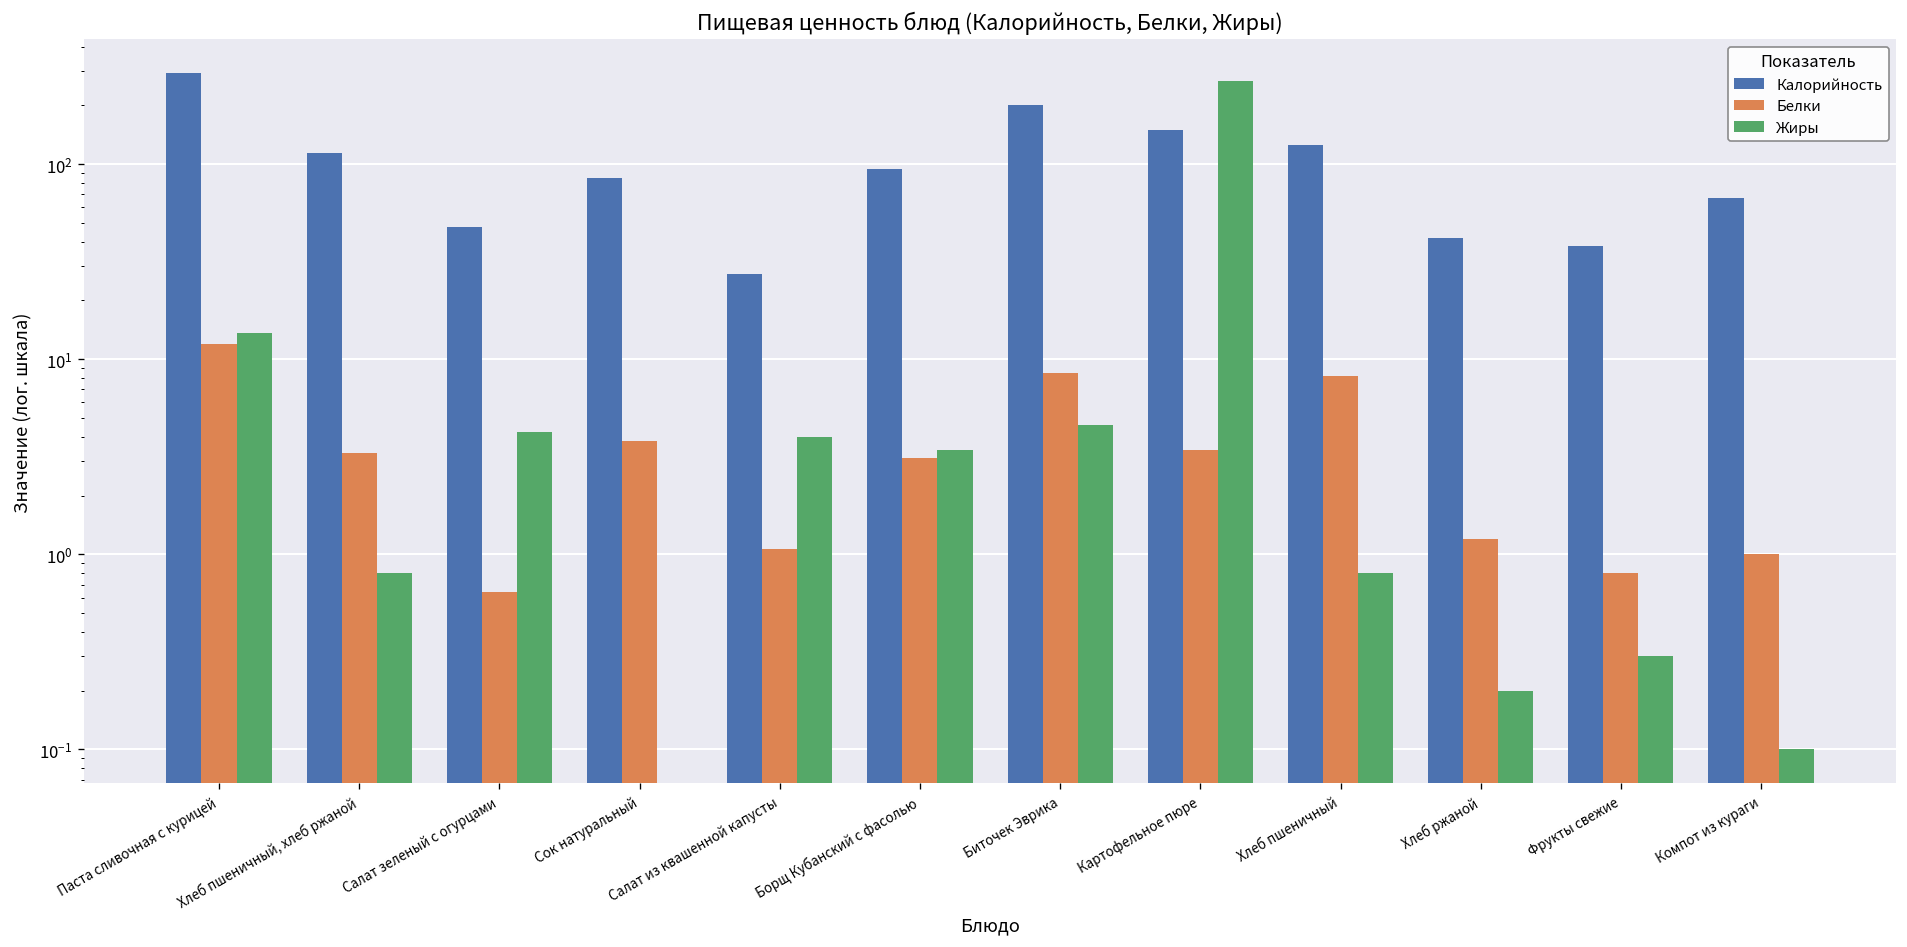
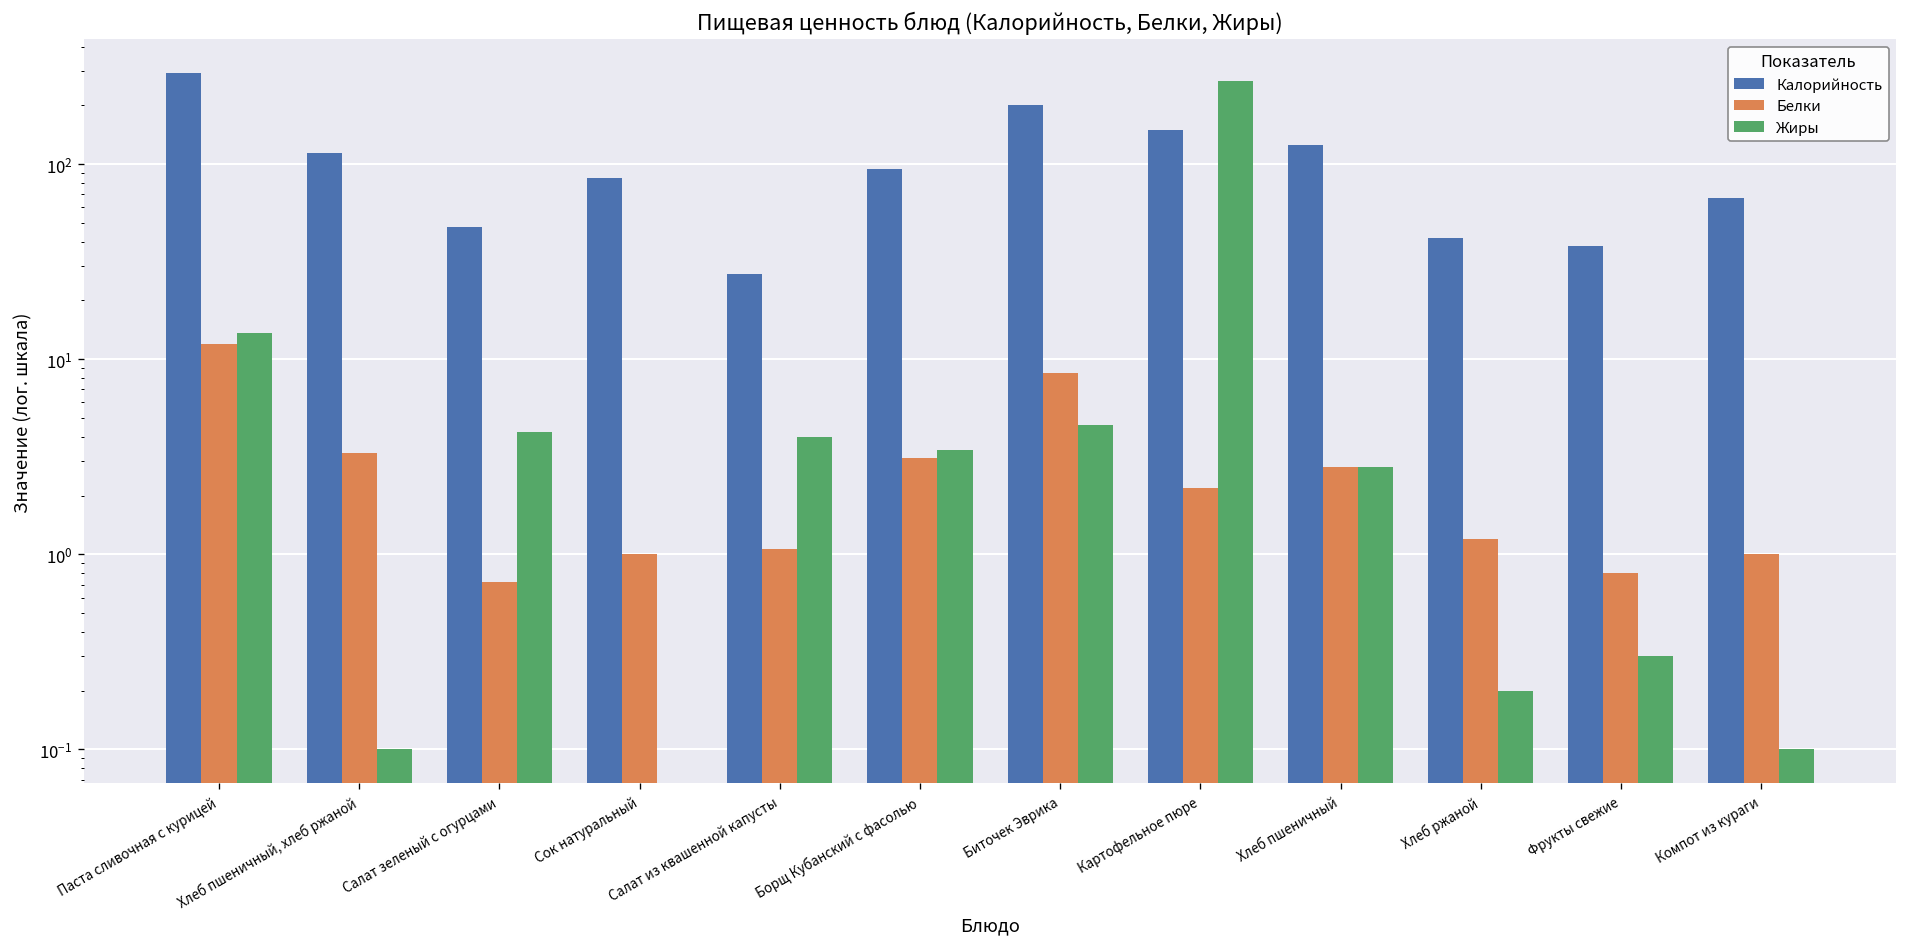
  {
    "Калорийность": {
      "Паста сливочная с курицей": 290,
      "Хлеб пшеничный, хлеб ржаной": 110,
      "Салат зеленый с огурцами": 48,
      "Сок натуральный": 80,
      "Салат из квашенной капусты": 27,
      "Борщ Кубанский с фасолью": 90,
      "Биточек Эврика": 200,
      "Картофельное пюре": 150,
      "Хлеб пшеничный": 120,
      "Хлеб ржаной": 42,
      "Фрукты свежие": 38,
      "Компот из кураги": 67
    },
    "Белки": {
      "Паста сливочная с курицей": 12,
      "Хлеб пшеничный, хлеб ржаной": 3.3,
-     "Салат зеленый с огурцами": 0.64,
-     "Сок натуральный": 3.8,
+     "Салат зеленый с огурцами": 0.7,
+     "Сок натуральный": 1.0,
      "Салат из квашенной капусты": 1.1,
      "Борщ Кубанский с фасолью": 3.1,
      "Биточек Эврика": 8,
-     "Картофельное пюре": 3.4,
-     "Хлеб пшеничный": 8,
+     "Картофельное пюре": 2.2,
+     "Хлеб пшеничный": 2.8,
      "Хлеб ржаной": 1.2,
      "Фрукты свежие": 0.8,
      "Компот из кураги": 1.0
    },
    "Жиры": {
      "Паста сливочная с курицей": 14,
-     "Хлеб пшеничный, хлеб ржаной": 0.8,
+     "Хлеб пшеничный, хлеб ржаной": 0.1,
      "Салат зеленый с огурцами": 4.2,
      "Салат из квашенной капусты": 4.0,
      "Борщ Кубанский с фасолью": 3.4,
      "Биточек Эврика": 4.6,
      "Картофельное пюре": 270,
-     "Хлеб пшеничный": 0.8,
+     "Хлеб пшеничный": 2.8,
      "Хлеб ржаной": 0.2,
      "Фрукты свежие": 0.3,
      "Компот из кураги": 0.1
    }
  }
